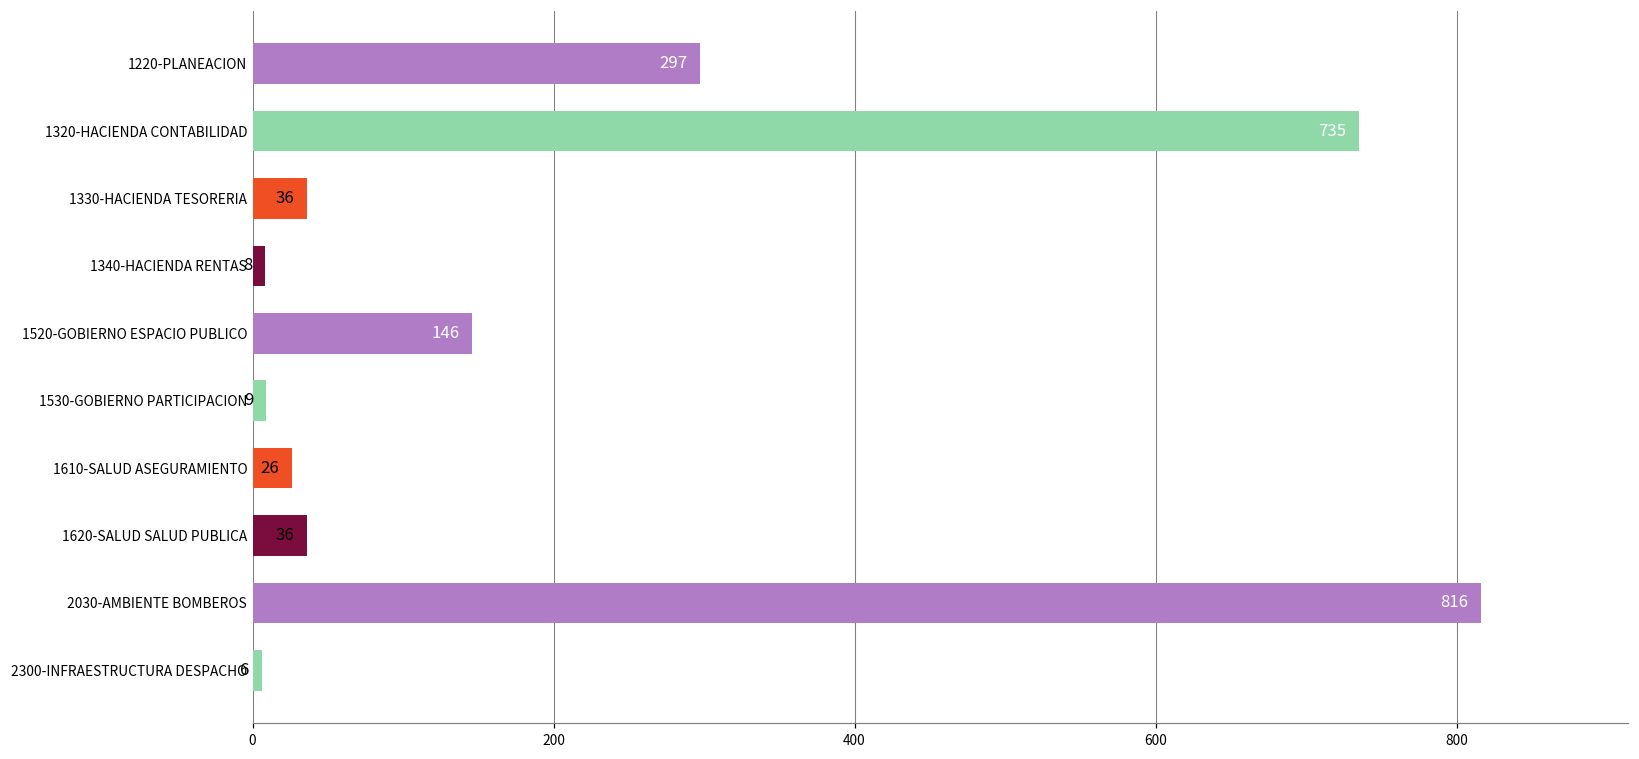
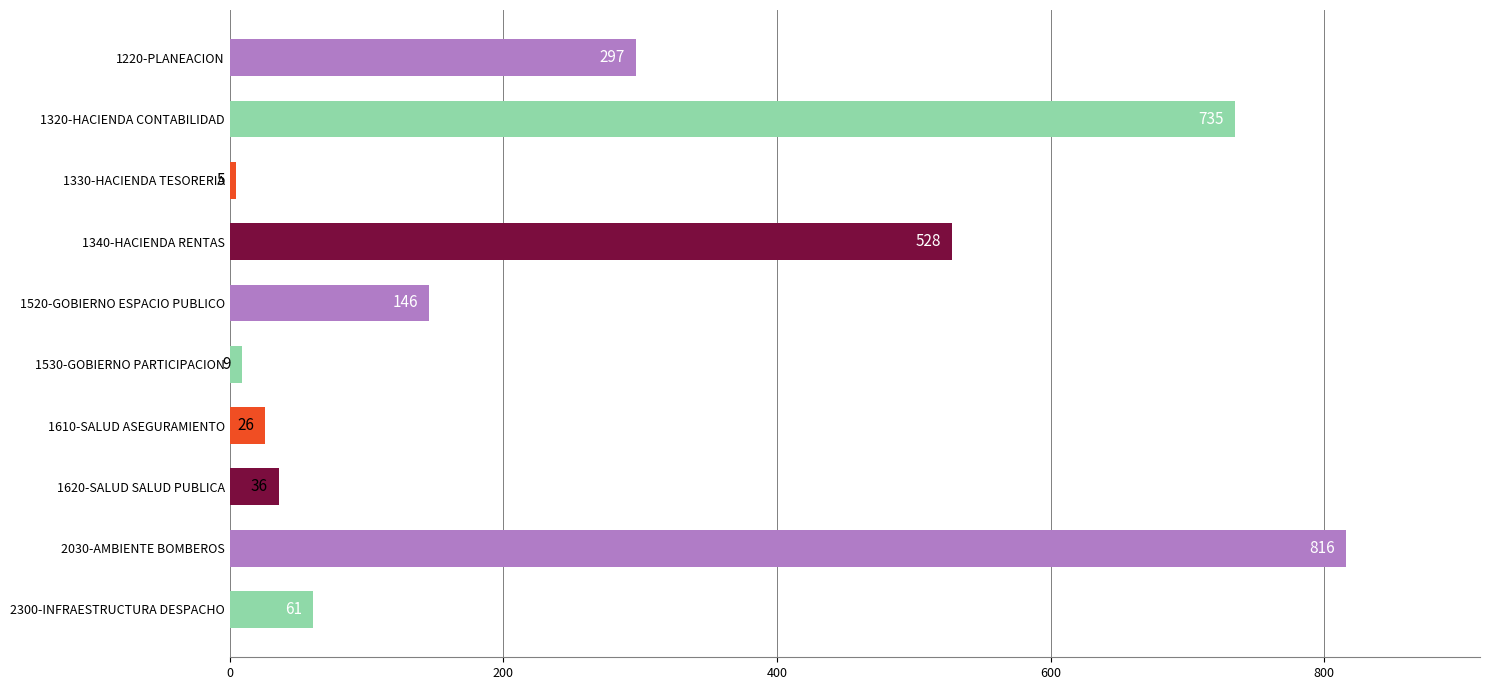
  {
    "1220-PLANEACION": 297,
    "1320-HACIENDA CONTABILIDAD": 735,
-   "1330-HACIENDA TESORERIA": 36,
-   "1340-HACIENDA RENTAS": 8,
+   "1330-HACIENDA TESORERIA": 5,
+   "1340-HACIENDA RENTAS": 528,
    "1520-GOBIERNO ESPACIO PUBLICO": 146,
    "1530-GOBIERNO PARTICIPACION": 9,
    "1610-SALUD ASEGURAMIENTO": 26,
    "1620-SALUD SALUD PUBLICA": 36,
    "2030-AMBIENTE BOMBEROS": 816,
-   "2300-INFRAESTRUCTURA DESPACHO": 6
+   "2300-INFRAESTRUCTURA DESPACHO": 61
  }
